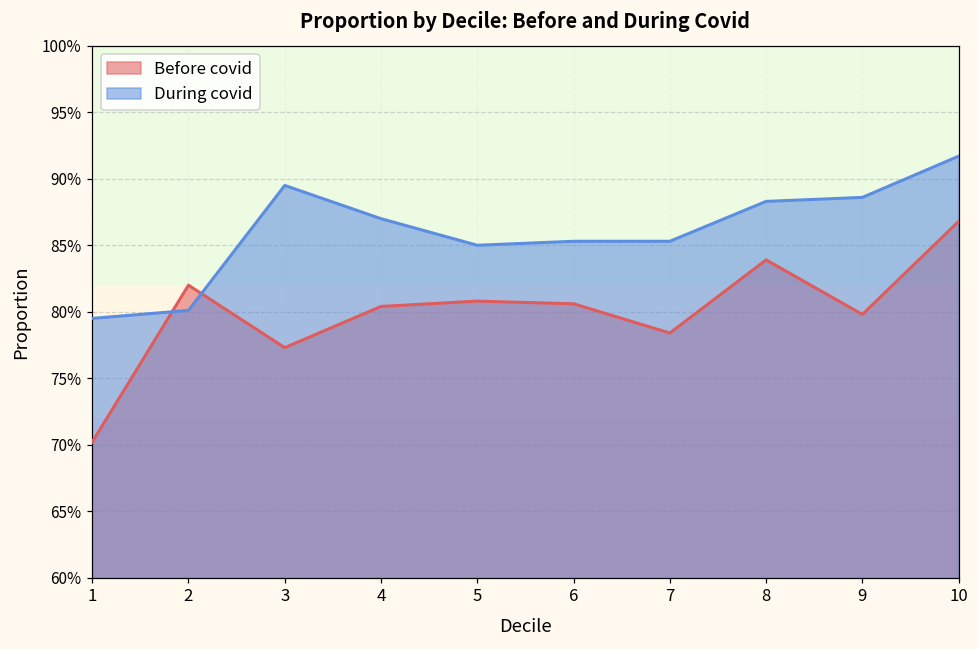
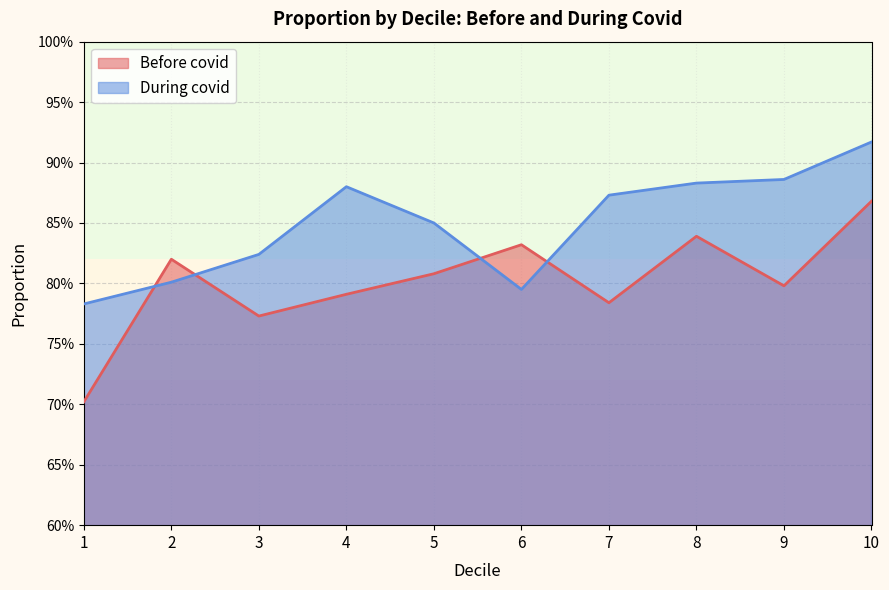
  {
    "Before covid": {
      "1": "70.2%",
      "2": "82.0%",
      "3": "77.3%",
-     "4": "80.4%",
+     "4": "79.1%",
      "5": "80.8%",
-     "6": "80.6%",
+     "6": "83.2%",
      "7": "78.4%",
      "8": "83.9%",
      "9": "79.8%",
      "10": "86.8%"
    },
    "During covid": {
-     "1": "79.5%",
+     "1": "78.3%",
      "2": "80.1%",
-     "3": "89.5%",
-     "4": "87.0%",
+     "3": "82.4%",
+     "4": "88.0%",
      "5": "85.0%",
-     "6": "85.3%",
-     "7": "85.3%",
+     "6": "79.5%",
+     "7": "87.3%",
      "8": "88.3%",
      "9": "88.6%",
      "10": "91.7%"
    }
  }
